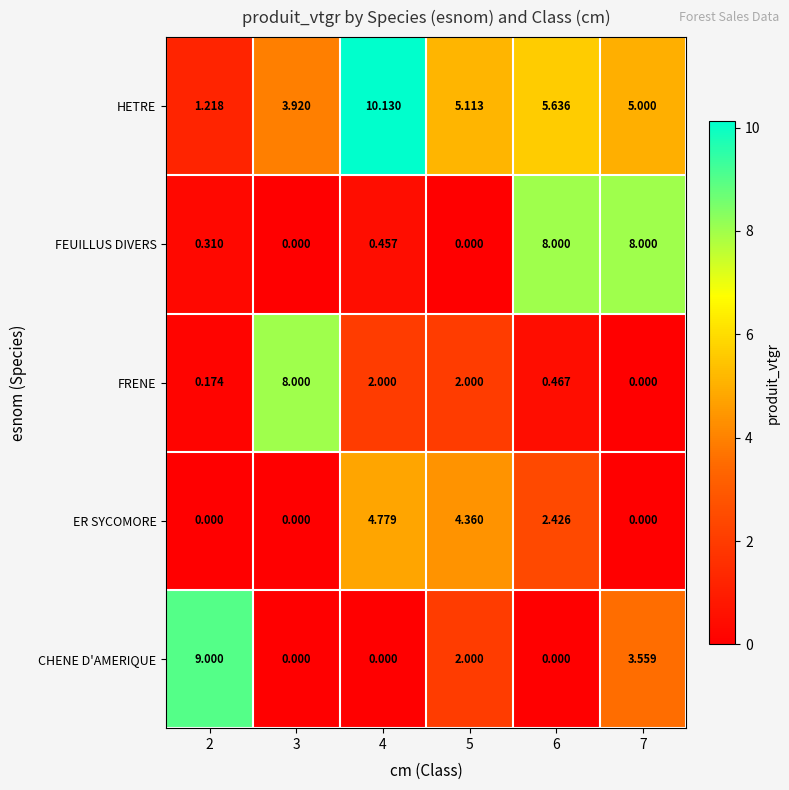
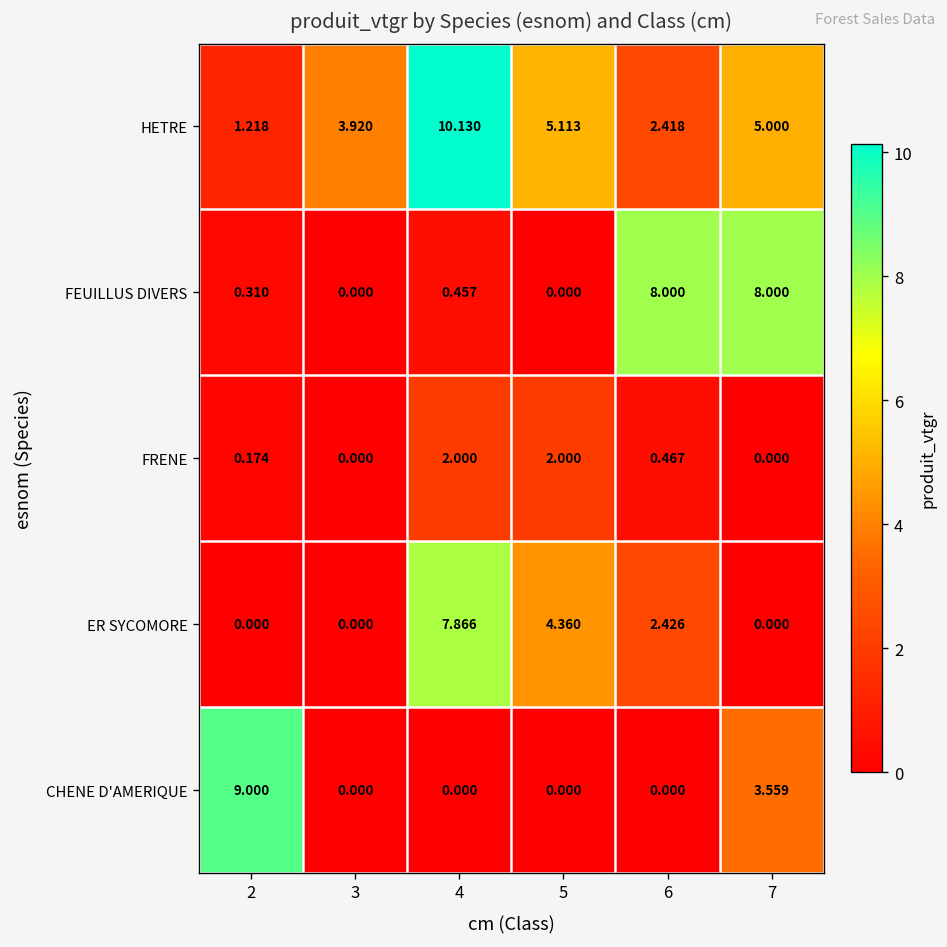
  {
    "HETRE": {
      "2": 1.218,
      "3": 3.920,
      "4": 10.130,
      "5": 5.113,
-     "6": 5.636,
+     "6": 2.418,
      "7": 5.000
    },
    "FEUILLUS DIVERS": {
      "2": 0.310,
      "3": 0.000,
      "4": 0.457,
      "5": 0.000,
      "6": 8.000,
      "7": 8.000
    },
    "FRENE": {
      "2": 0.174,
-     "3": 8.000,
+     "3": 0.000,
      "4": 2.000,
      "5": 2.000,
      "6": 0.467,
      "7": 0.000
    },
    "ER SYCOMORE": {
      "2": 0.000,
      "3": 0.000,
-     "4": 4.779,
+     "4": 7.866,
      "5": 4.360,
      "6": 2.426,
      "7": 0.000
    },
    "CHENE D'AMERIQUE": {
      "2": 9.000,
      "3": 0.000,
      "4": 0.000,
-     "5": 2.000,
+     "5": 0.000,
      "6": 0.000,
      "7": 3.559
    }
  }
